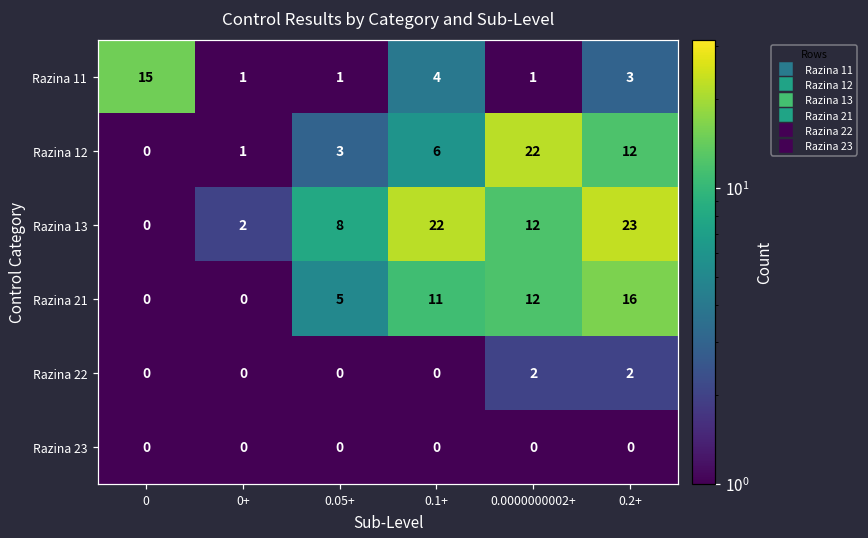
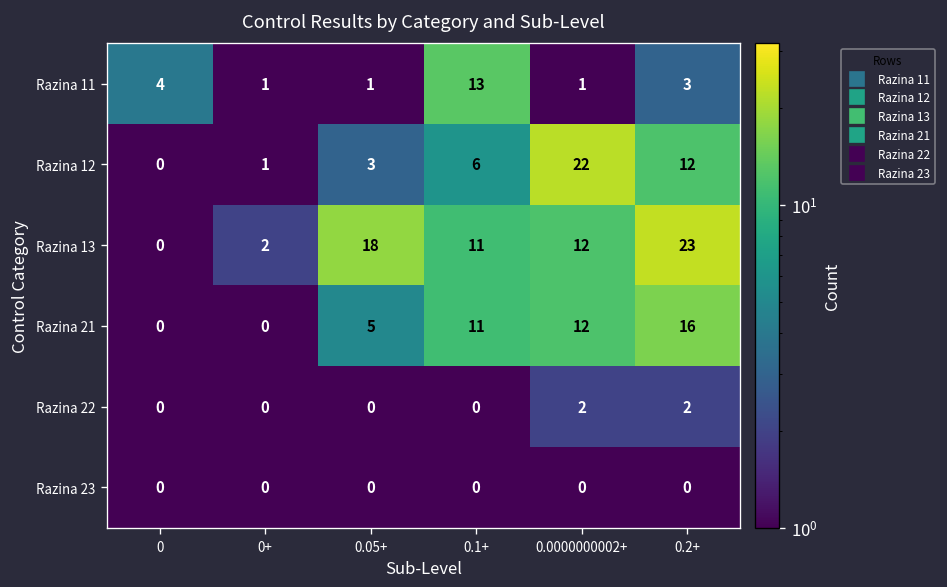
  {
    "Razina 11": {
-     "0": 15,
+     "0": 4,
      "0+": 1,
      "0.05+": 1,
-     "0.1+": 4,
+     "0.1+": 13,
      "0.0000000002+": 1,
      "0.2+": 3
    },
    "Razina 12": {
      "0": 0,
      "0+": 1,
      "0.05+": 3,
      "0.1+": 6,
      "0.0000000002+": 22,
      "0.2+": 12
    },
    "Razina 13": {
      "0": 0,
      "0+": 2,
-     "0.05+": 8,
-     "0.1+": 22,
+     "0.05+": 18,
+     "0.1+": 11,
      "0.0000000002+": 12,
      "0.2+": 23
    },
    "Razina 21": {
      "0": 0,
      "0+": 0,
      "0.05+": 5,
      "0.1+": 11,
      "0.0000000002+": 12,
      "0.2+": 16
    },
    "Razina 22": {
      "0": 0,
      "0+": 0,
      "0.05+": 0,
      "0.1+": 0,
      "0.0000000002+": 2,
      "0.2+": 2
    },
    "Razina 23": {
      "0": 0,
      "0+": 0,
      "0.05+": 0,
      "0.1+": 0,
      "0.0000000002+": 0,
      "0.2+": 0
    }
  }
